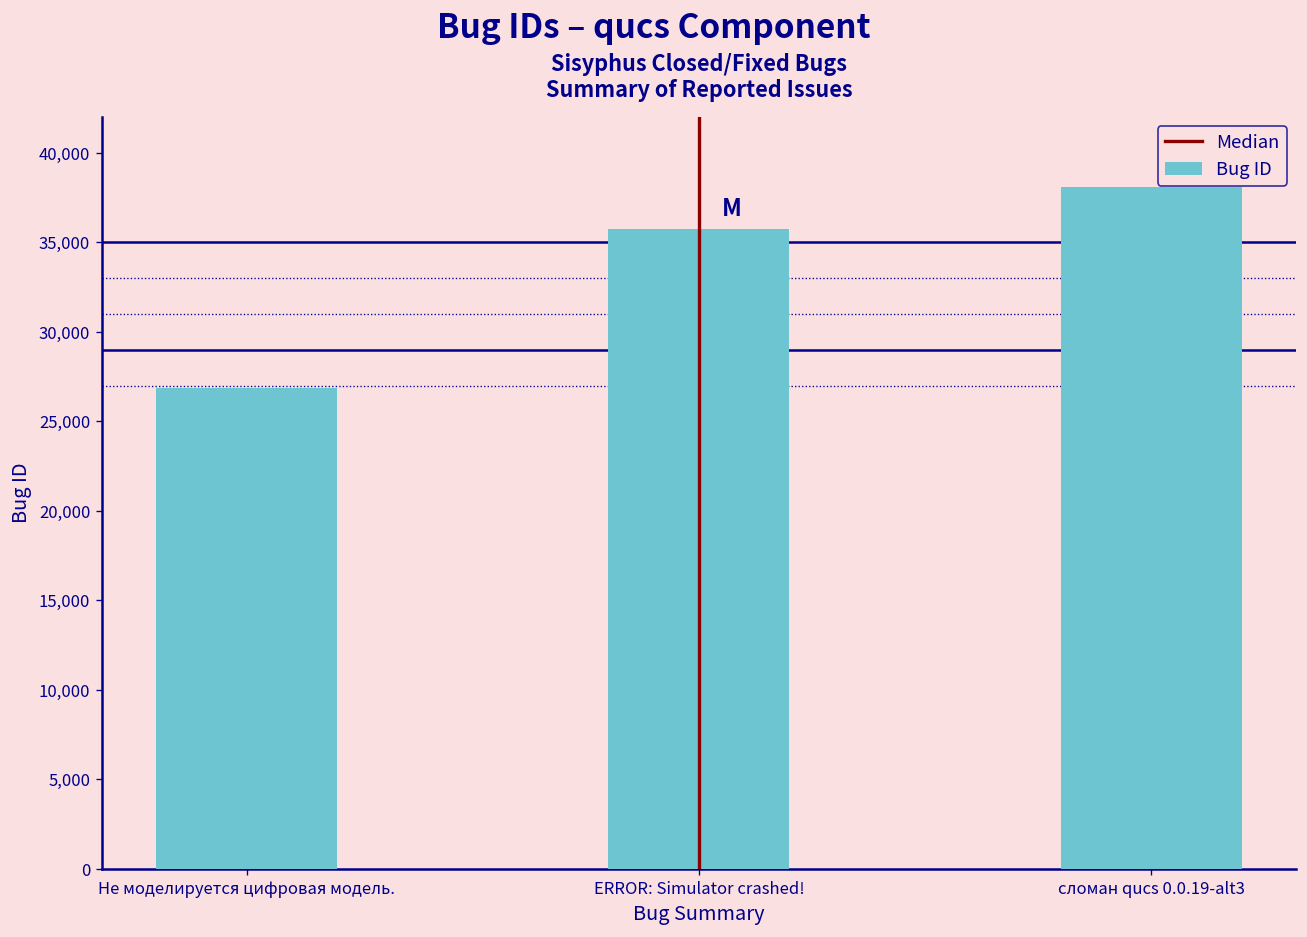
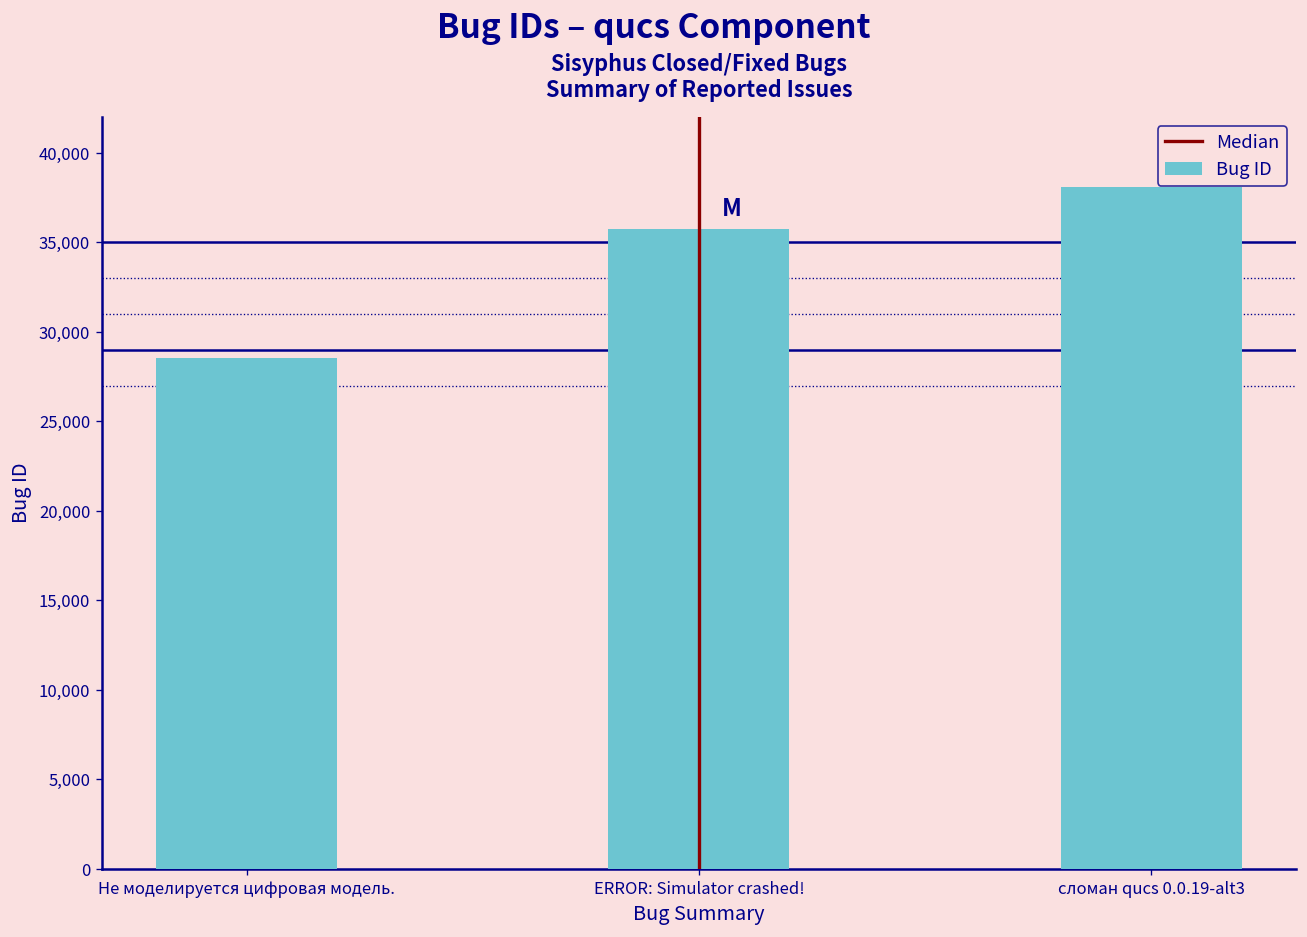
  {
-   "Не моделируется цифровая модель.": "26,900",
+   "Не моделируется цифровая модель.": "28,600",
    "ERROR: Simulator crashed!": "35,800",
    "сломан qucs 0.0.19-alt3": "38,100"
  }
